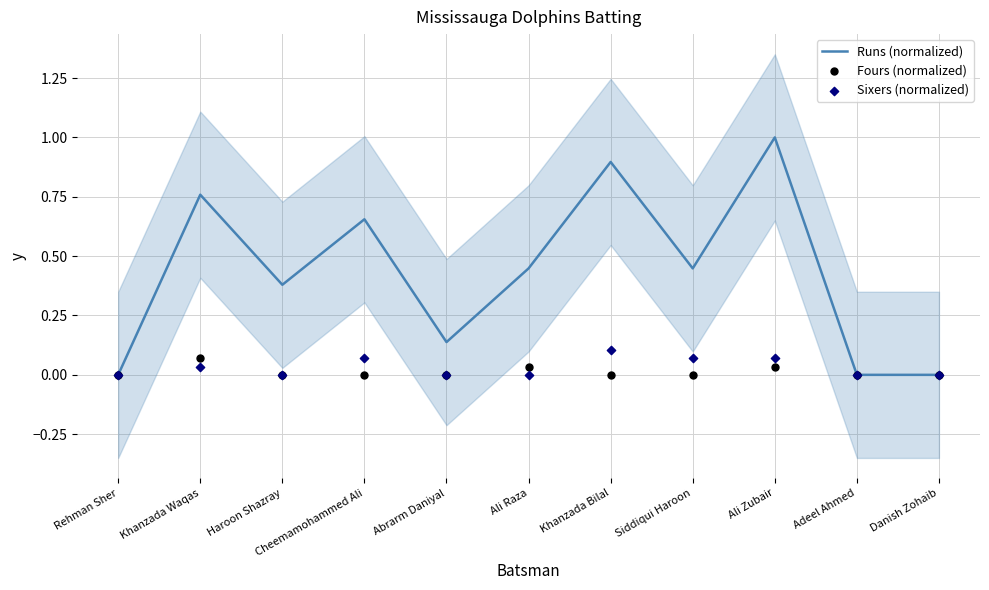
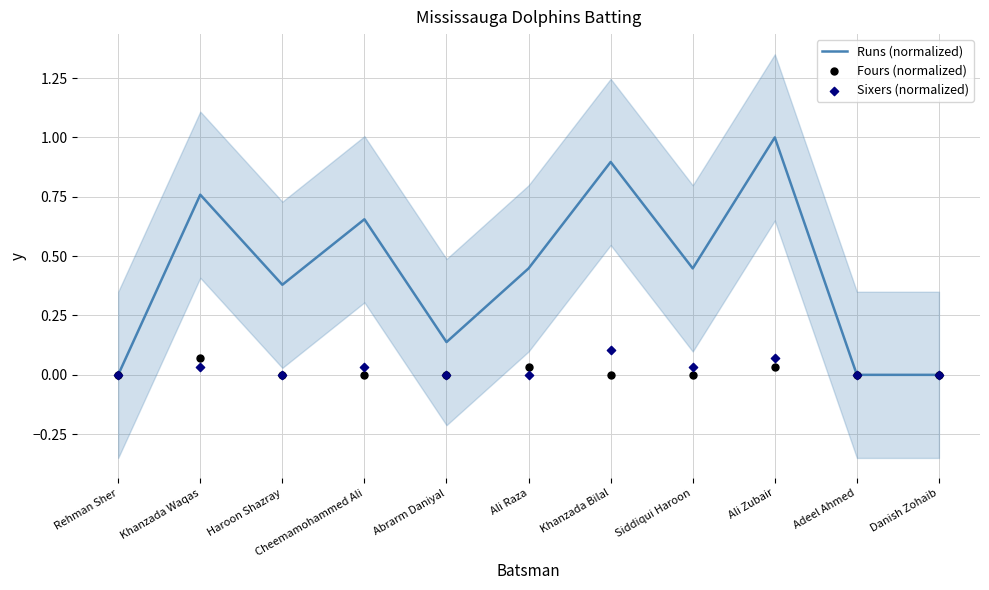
  {
    "Sixers (normalized)": {
-     "Cheemamohammed Ali": 0.07,
-     "Siddiqui Haroon": 0.07
+     "Cheemamohammed Ali": 0.03,
+     "Siddiqui Haroon": 0.03
    }
  }
